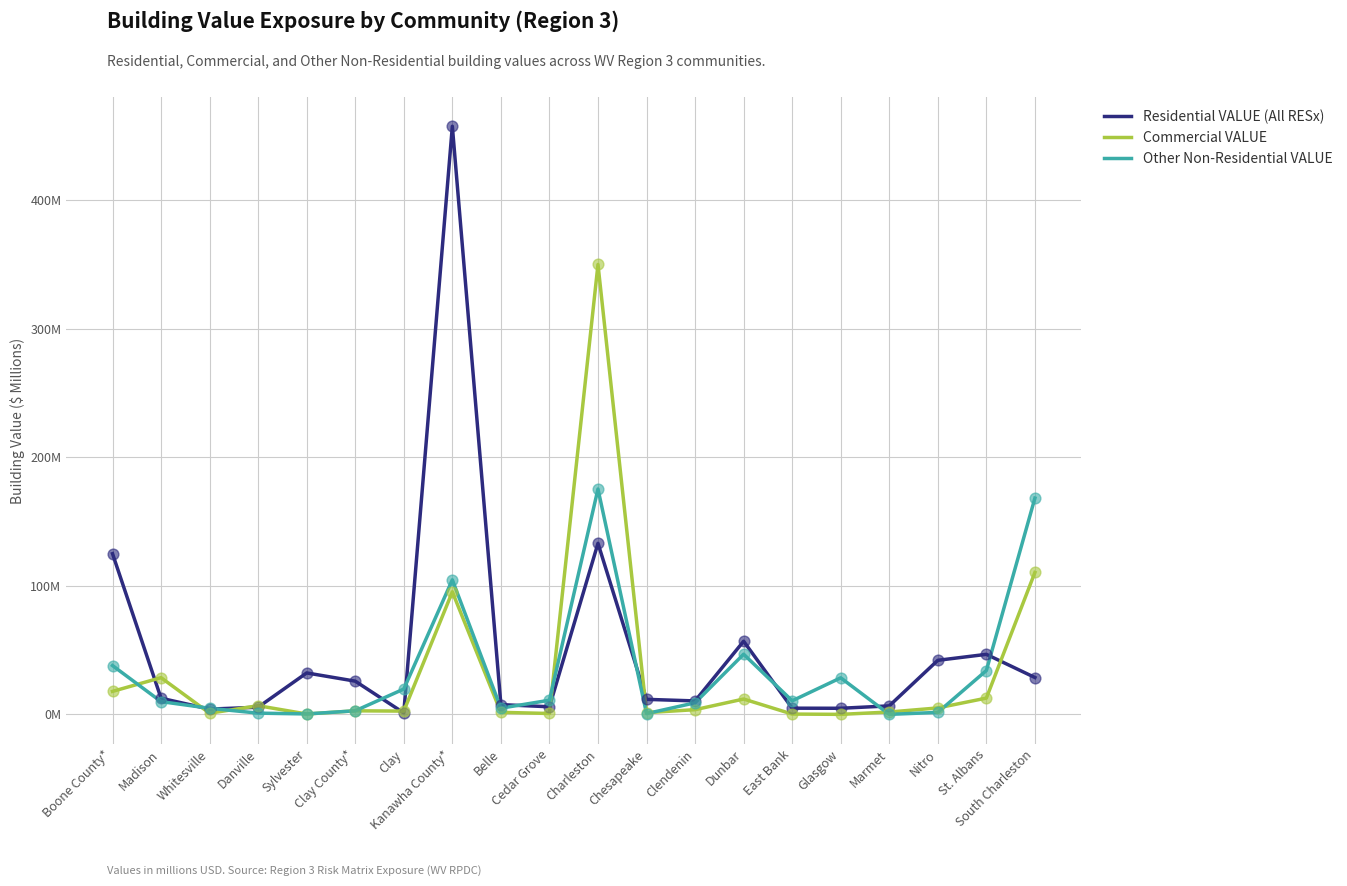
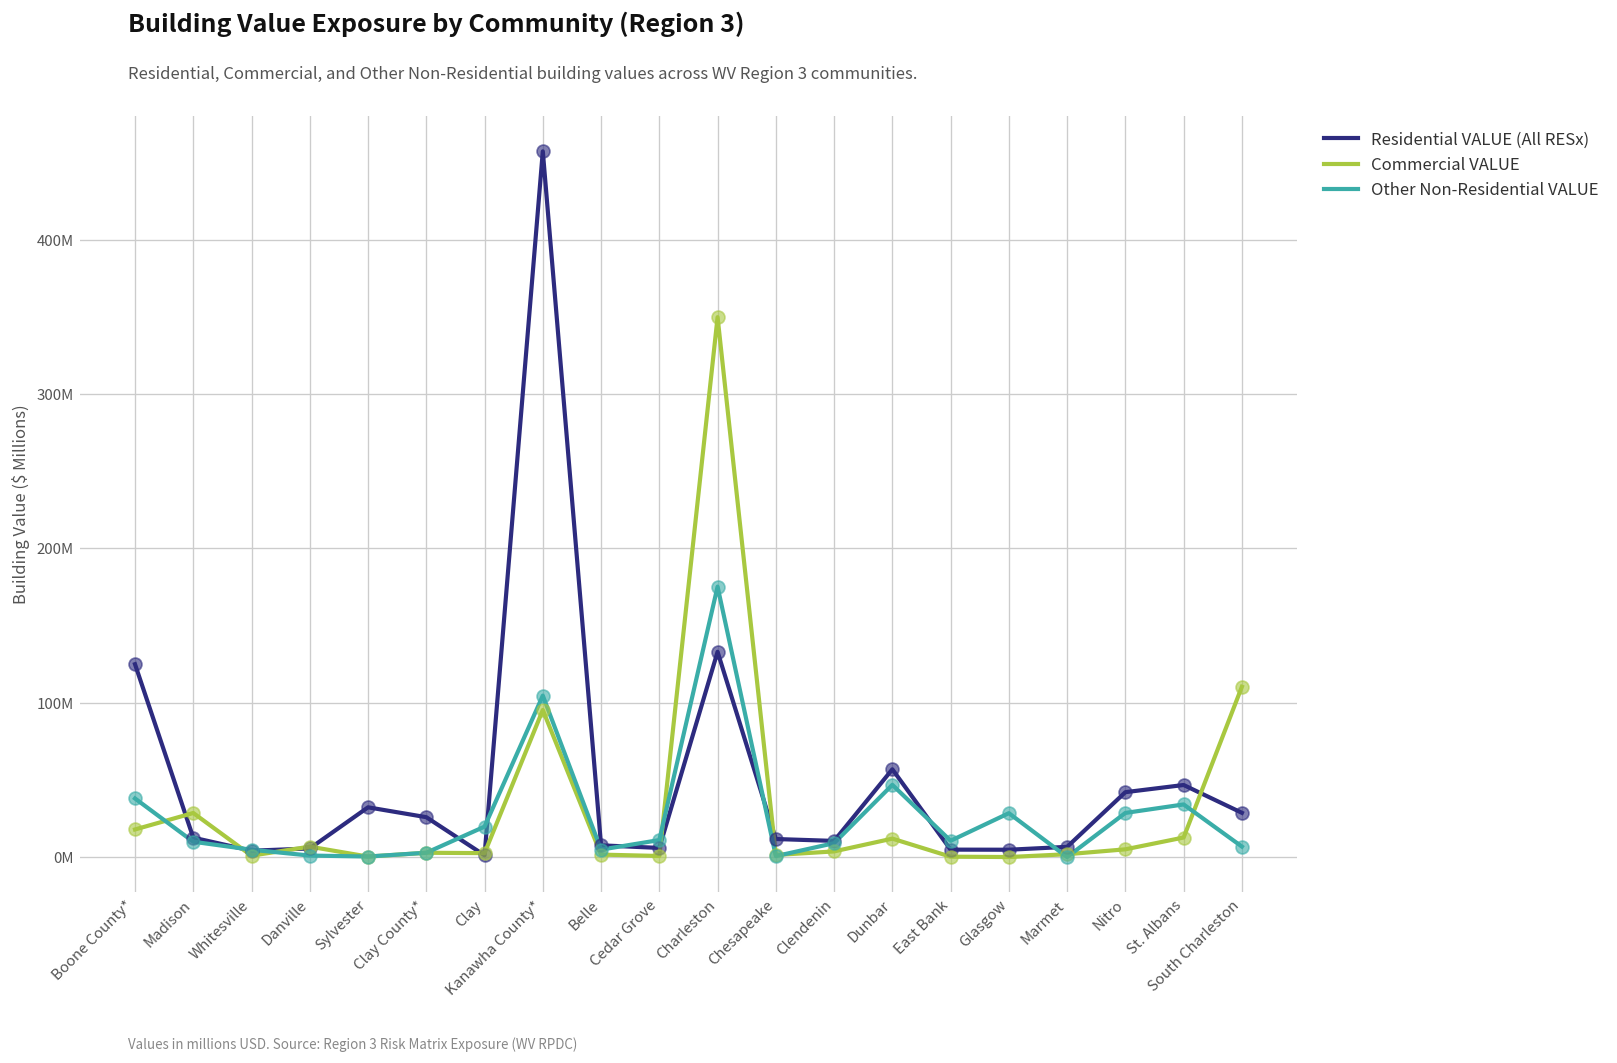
  {
    "Residential VALUE (All RESx)": {
      "Boone County*": 125000000,
      "Madison": 13000000,
      "Sylvester": 32000000,
      "Clay County*": 26000000,
      "Kanawha County*": 457000000,
      "Belle": 8000000,
      "Cedar Grove": 6000000,
      "Charleston": 133000000,
      "Chesapeake": 12000000,
      "Dunbar": 57000000,
      "East Bank": 5000000,
      "Glasgow": 5000000,
      "Marmet": 7000000,
      "Nitro": 42000000,
      "St. Albans": 47000000,
      "South Charleston": 29000000
    },
    "Commercial VALUE": {
      "Boone County*": 18000000,
      "Madison": 29000000,
      "Whitesville": 1000000,
      "Kanawha County*": 95000000,
      "Belle": 2000000,
      "Cedar Grove": 1000000,
      "Charleston": 350000000,
      "Clendenin": 4000000,
      "Dunbar": 12000000,
      "East Bank": 0,
      "Glasgow": 0,
      "Nitro": 5000000,
      "St. Albans": 13000000,
      "South Charleston": 110000000
    },
    "Other Non-Residential VALUE": {
      "Boone County*": 38000000,
      "Madison": 10000000,
      "Danville": 1000000,
      "Clay": 20000000,
      "Kanawha County*": 105000000,
      "Belle": 5000000,
      "Cedar Grove": 11000000,
      "Charleston": 175000000,
      "Dunbar": 47000000,
      "East Bank": 11000000,
      "Glasgow": 28000000,
-     "Nitro": 2000000,
+     "Nitro": 29000000,
      "St. Albans": 34000000,
-     "South Charleston": 168000000
+     "South Charleston": 7000000
    }
  }
